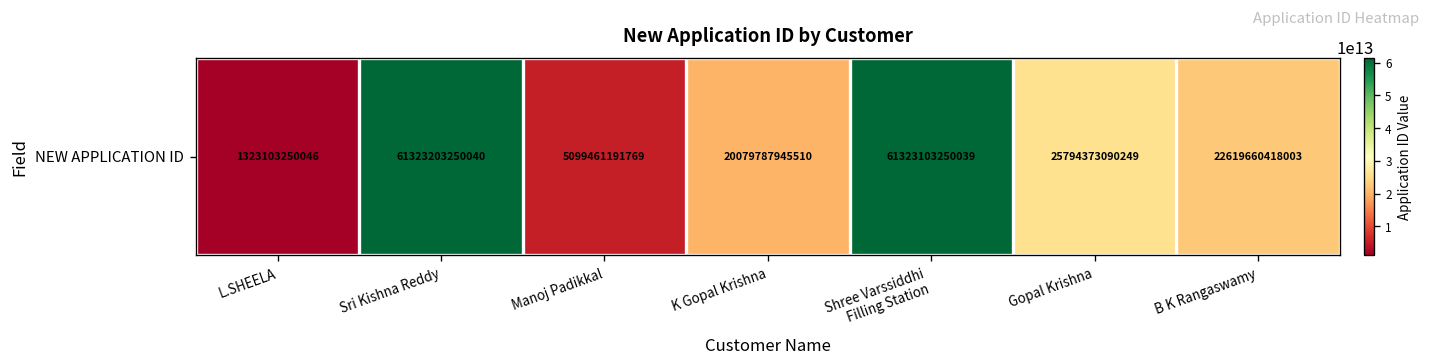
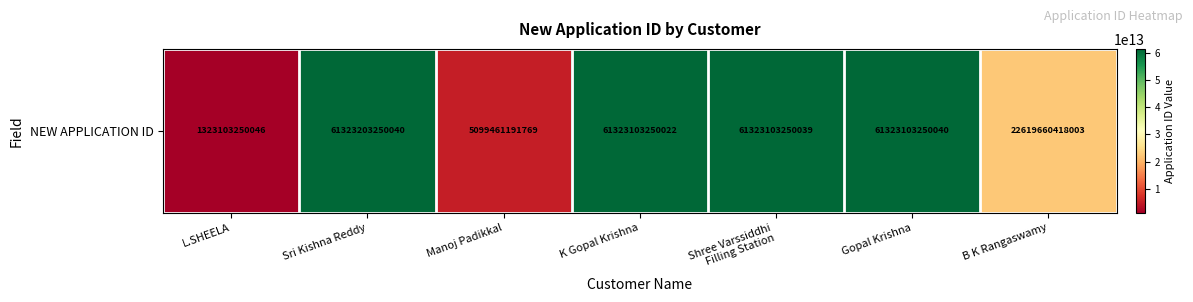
  {
    "NEW APPLICATION ID": {
      "L.SHEELA": 1323103250046,
      "Sri Kishna Reddy": 61323203250040,
      "Manoj Padikkal": 5099461191769,
-     "K Gopal Krishna": 20079787945510,
+     "K Gopal Krishna": 61323103250022,
      "Shree Varssiddhi Filling Station": 61323103250039,
-     "Gopal Krishna": 25794373090249,
+     "Gopal Krishna": 61323103250040,
      "B K Rangaswamy": 22619660418003
    }
  }
